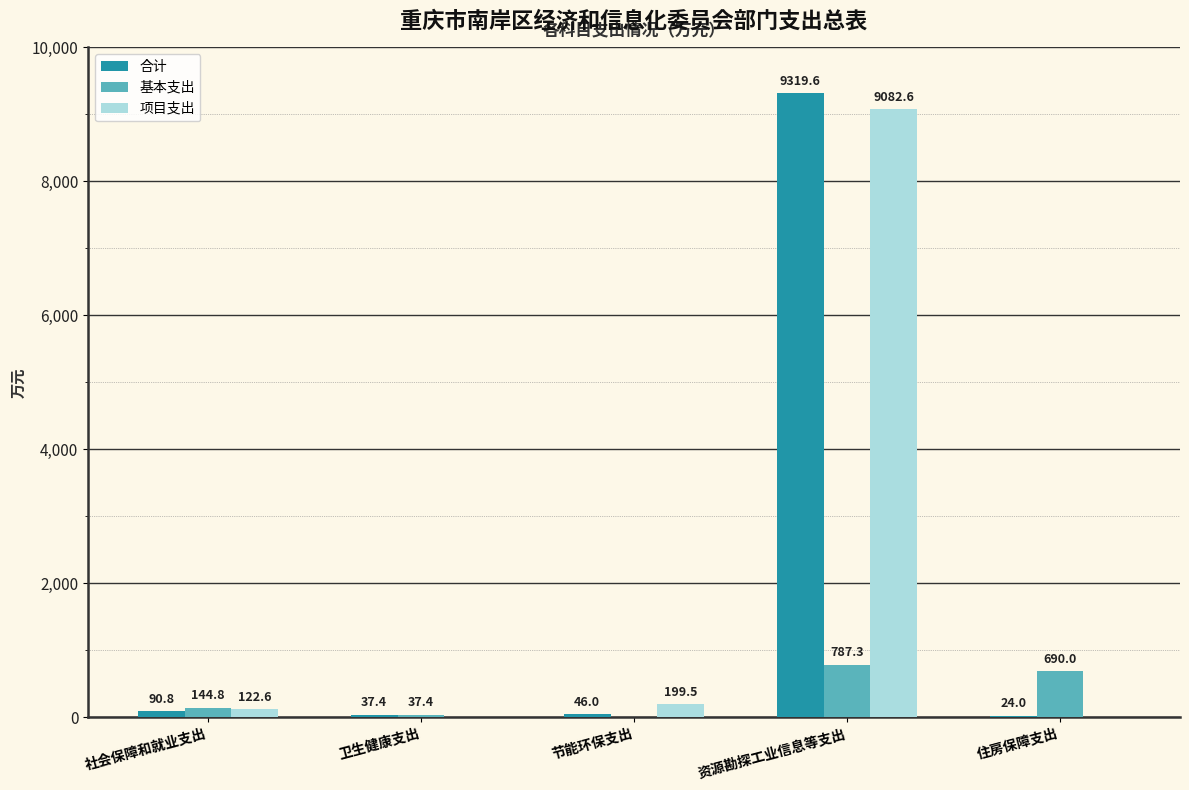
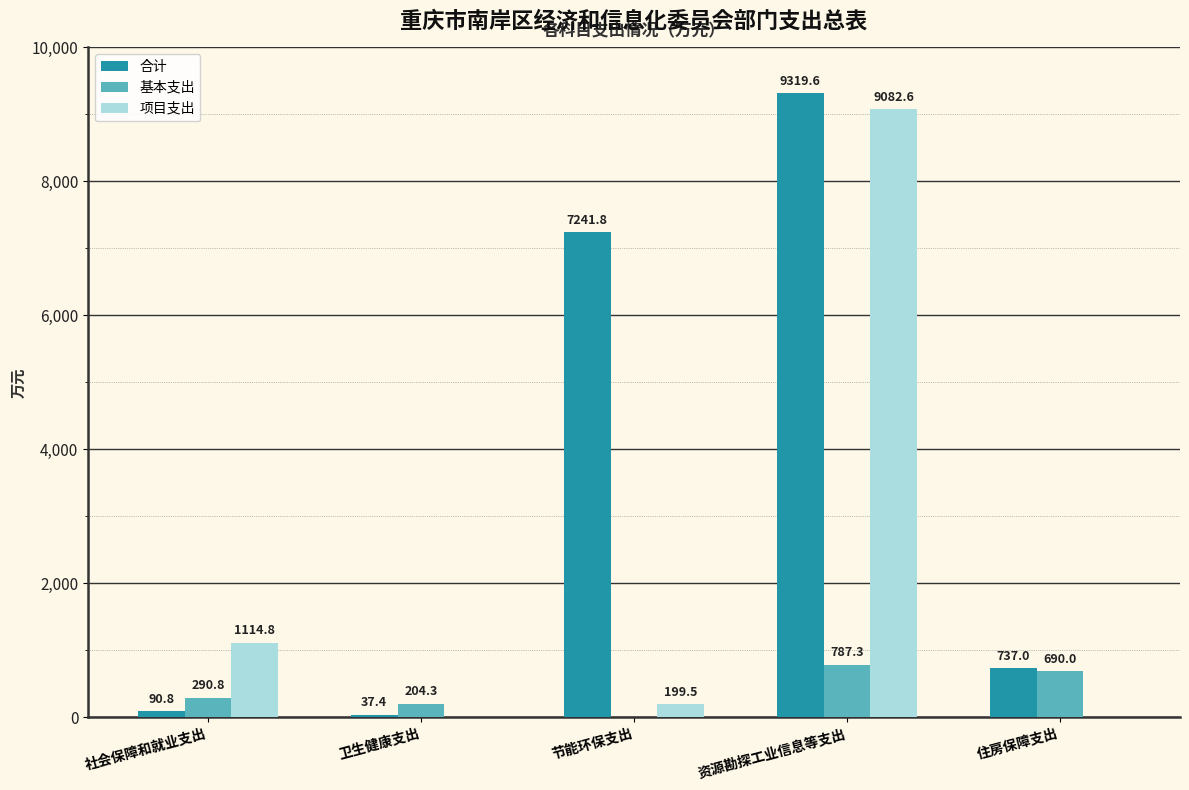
  {
    "合计": {
      "社会保障和就业支出": 90.8,
      "卫生健康支出": 37.4,
-     "节能环保支出": 46.0,
+     "节能环保支出": 7241.8,
      "资源勘探工业信息等支出": 9319.6,
-     "住房保障支出": 24.0
+     "住房保障支出": 737.0
    },
    "基本支出": {
-     "社会保障和就业支出": 144.8,
-     "卫生健康支出": 37.4,
+     "社会保障和就业支出": 290.8,
+     "卫生健康支出": 204.3,
      "资源勘探工业信息等支出": 787.3,
      "住房保障支出": 690.0
    },
    "项目支出": {
-     "社会保障和就业支出": 122.6,
+     "社会保障和就业支出": 1114.8,
      "节能环保支出": 199.5,
      "资源勘探工业信息等支出": 9082.6
    }
  }
